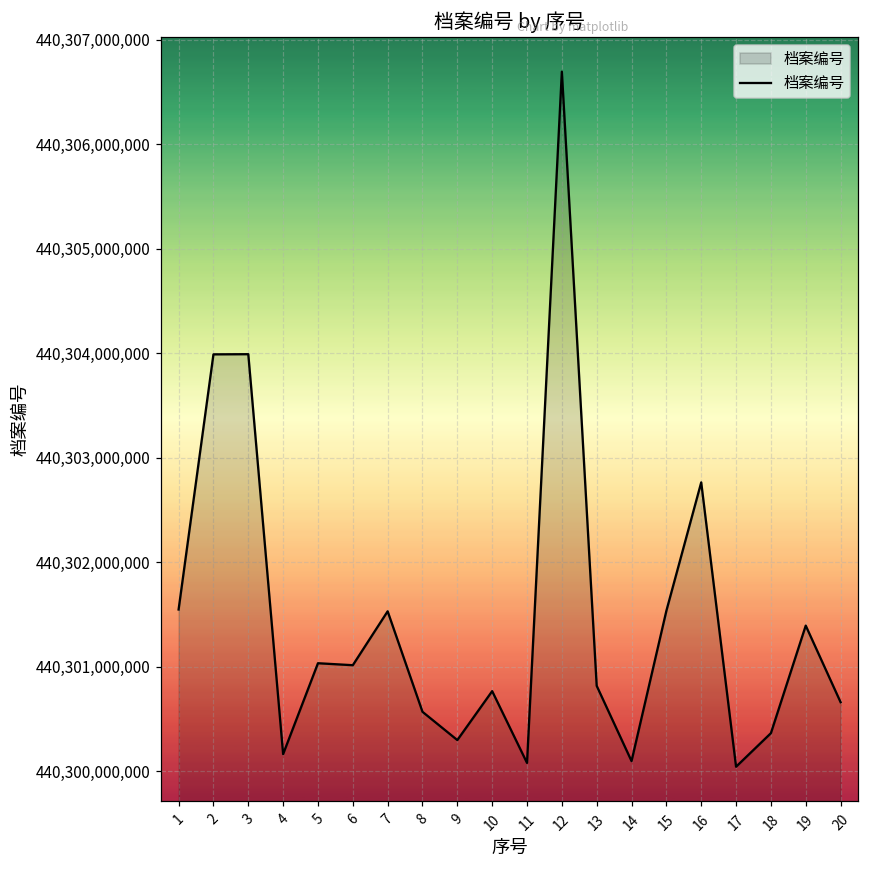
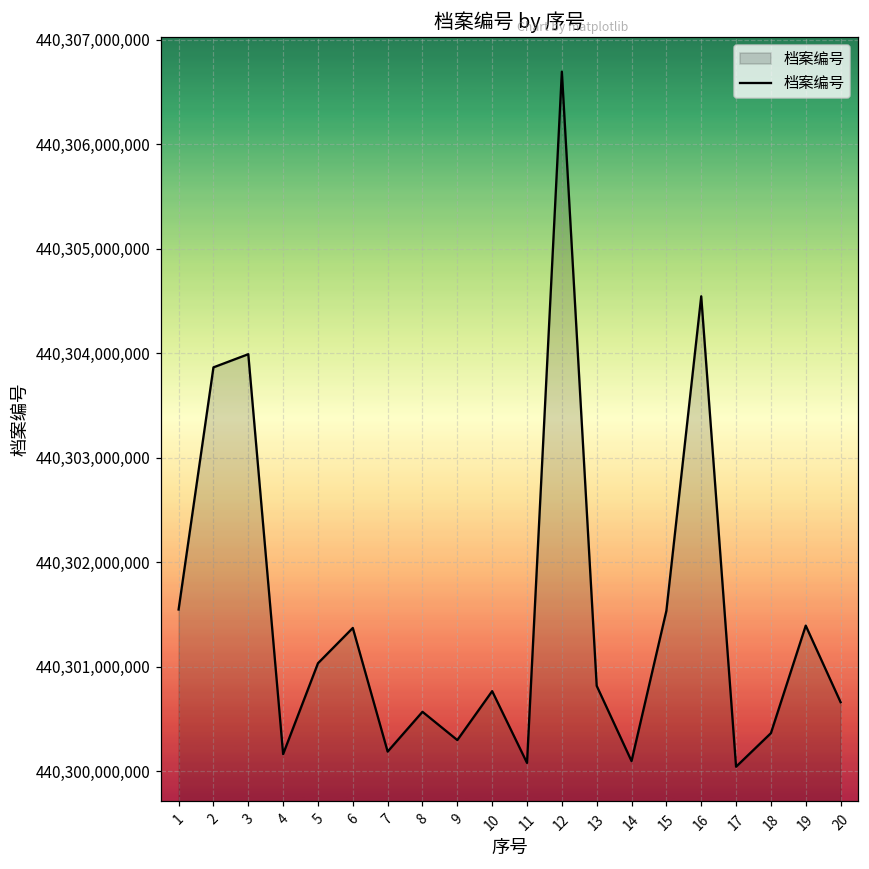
  {
    "1": "440,301,500,000",
-   "2": "440,304,000,000",
+   "2": "440,303,900,000",
    "3": "440,304,000,000",
    "4": "440,300,200,000",
    "5": "440,301,000,000",
-   "6": "440,301,000,000",
-   "7": "440,301,500,000",
+   "6": "440,301,400,000",
+   "7": "440,300,200,000",
    "8": "440,300,600,000",
    "9": "440,300,300,000",
    "10": "440,300,800,000",
    "11": "440,300,100,000",
    "12": "440,306,700,000",
    "13": "440,300,800,000",
    "14": "440,300,100,000",
    "15": "440,301,500,000",
-   "16": "440,302,800,000",
+   "16": "440,304,500,000",
    "17": "440,300,000,000",
    "18": "440,300,400,000",
    "19": "440,301,400,000",
    "20": "440,300,700,000"
  }
